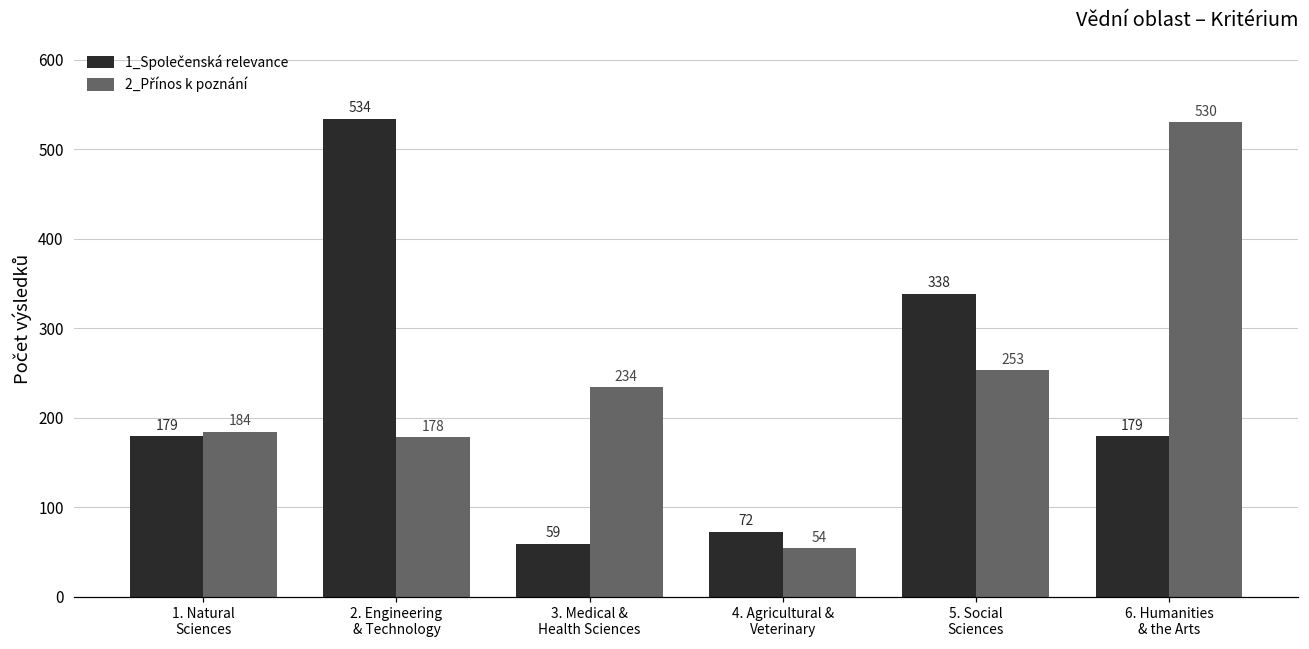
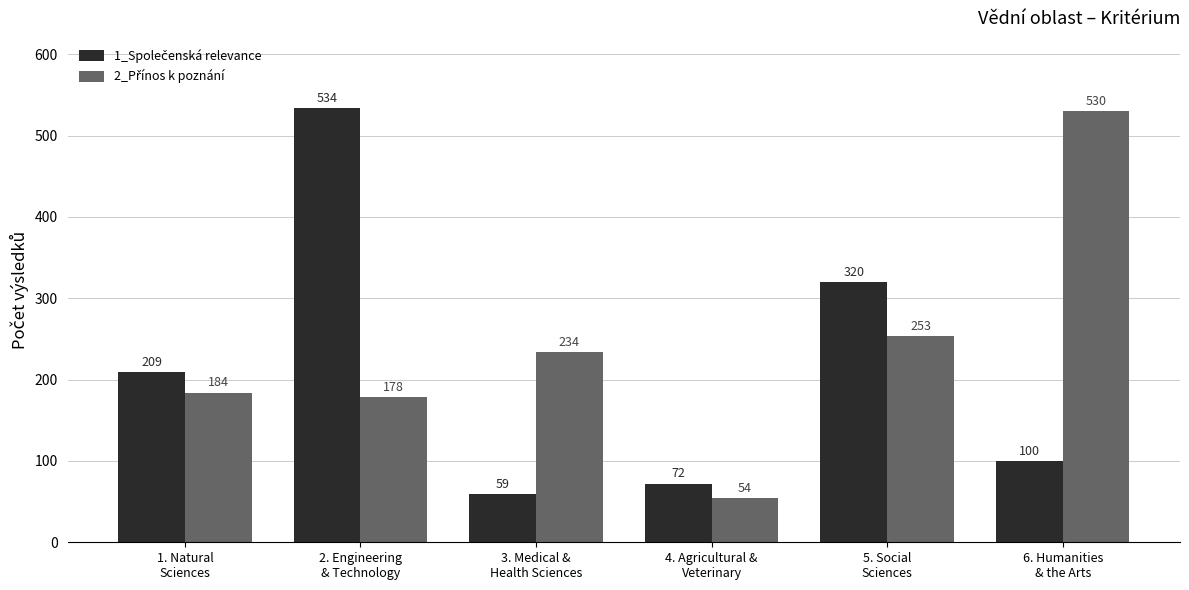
  {
    "1_Společenská relevance": {
-     "1. Natural Sciences": 179,
+     "1. Natural Sciences": 209,
      "2. Engineering & Technology": 534,
      "3. Medical & Health Sciences": 59,
      "4. Agricultural & Veterinary": 72,
-     "5. Social Sciences": 338,
-     "6. Humanities & the Arts": 179
+     "5. Social Sciences": 320,
+     "6. Humanities & the Arts": 100
    },
    "2_Přínos k poznání": {
      "1. Natural Sciences": 184,
      "2. Engineering & Technology": 178,
      "3. Medical & Health Sciences": 234,
      "4. Agricultural & Veterinary": 54,
      "5. Social Sciences": 253,
      "6. Humanities & the Arts": 530
    }
  }
